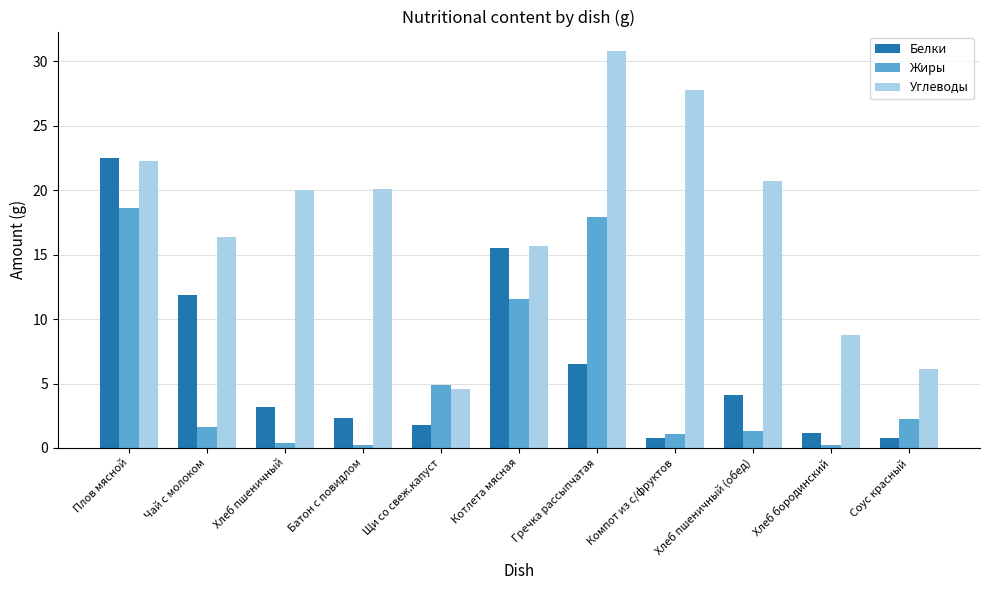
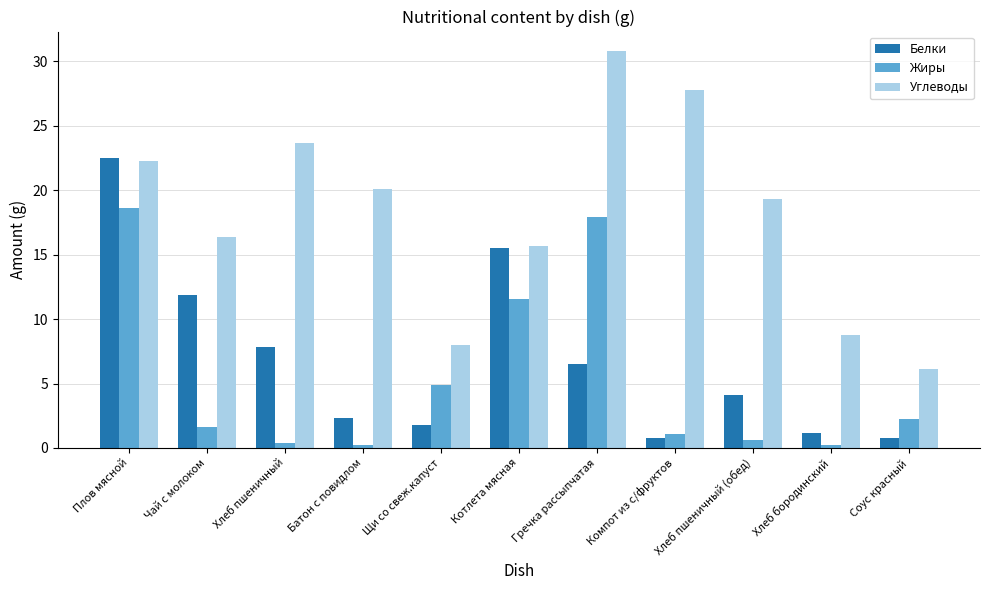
  {
    "Белки": {
      "Плов мясной": 22.5,
      "Чай с молоком": 11.9,
-     "Хлеб пшеничный": 3.2,
+     "Хлеб пшеничный": 7.8,
      "Батон с повидлом": 2.3,
      "Щи со свеж.капуст": 1.8,
      "Котлета мясная": 15.6,
      "Гречка рассыпчатая": 6.5,
      "Компот из с/фруктов": 0.8,
      "Хлеб пшеничный (обед)": 4.1,
      "Хлеб бородинский": 1.1,
      "Соус красный": 0.8
    },
    "Жиры": {
      "Плов мясной": 18.7,
      "Чай с молоком": 1.6,
      "Хлеб пшеничный": 0.4,
      "Батон с повидлом": 0.2,
      "Щи со свеж.капуст": 4.9,
      "Котлета мясная": 11.6,
      "Гречка рассыпчатая": 17.9,
      "Компот из с/фруктов": 1.1,
-     "Хлеб пшеничный (обед)": 1.3,
+     "Хлеб пшеничный (обед)": 0.6,
      "Хлеб бородинский": 0.2,
      "Соус красный": 2.2
    },
    "Углеводы": {
      "Плов мясной": 22.3,
      "Чай с молоком": 16.4,
-     "Хлеб пшеничный": 20.0,
+     "Хлеб пшеничный": 23.7,
      "Батон с повидлом": 20.1,
-     "Щи со свеж.капуст": 4.6,
+     "Щи со свеж.капуст": 8.0,
      "Котлета мясная": 15.7,
      "Гречка рассыпчатая": 30.8,
      "Компот из с/фруктов": 27.8,
-     "Хлеб пшеничный (обед)": 20.7,
+     "Хлеб пшеничный (обед)": 19.3,
      "Хлеб бородинский": 8.8,
      "Соус красный": 6.1
    }
  }
